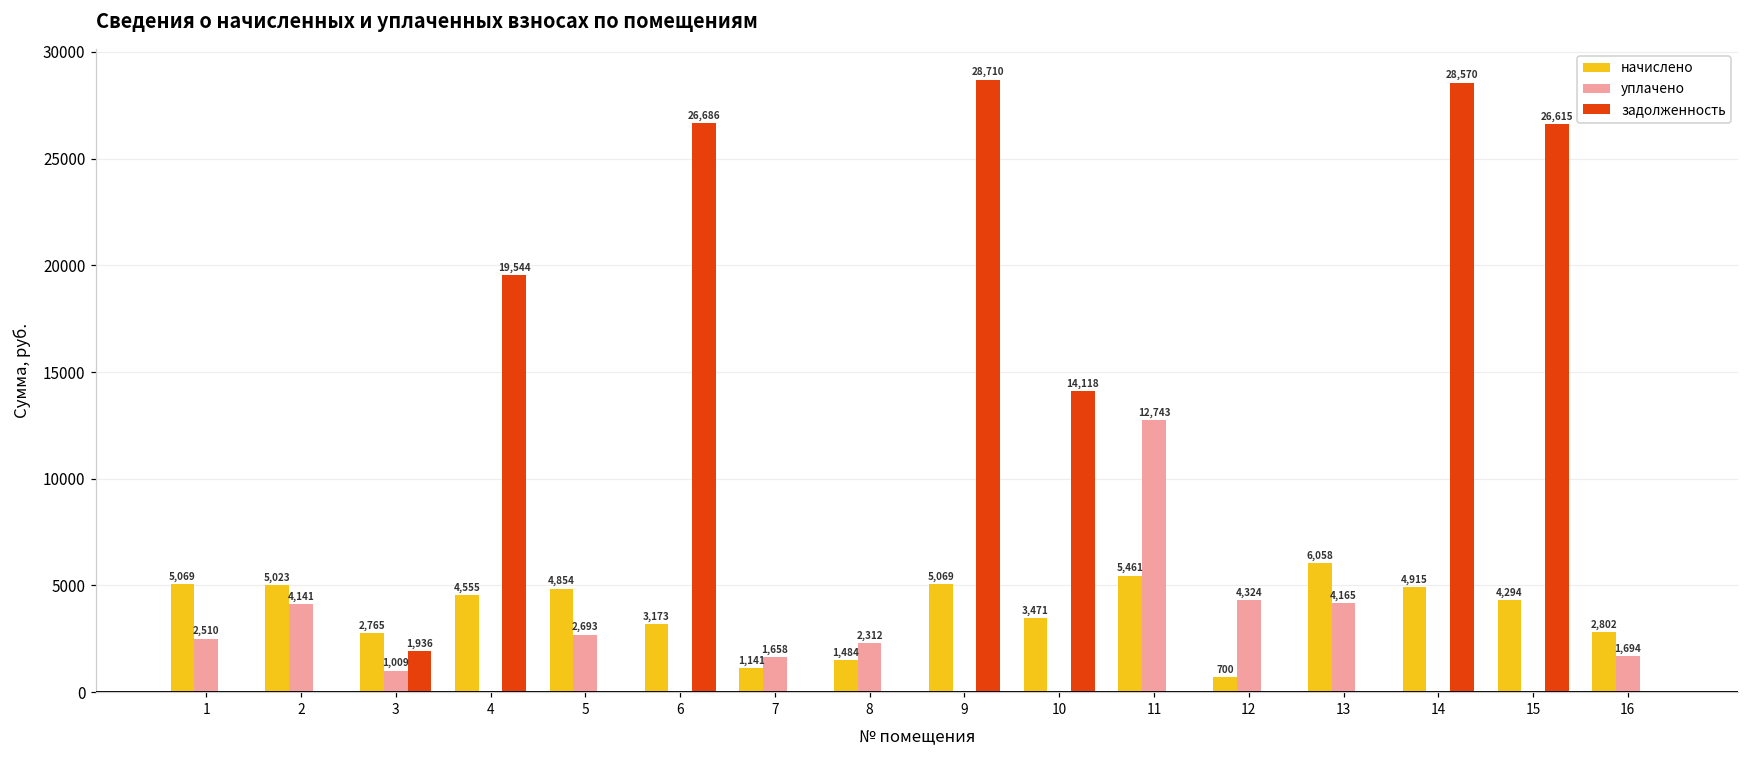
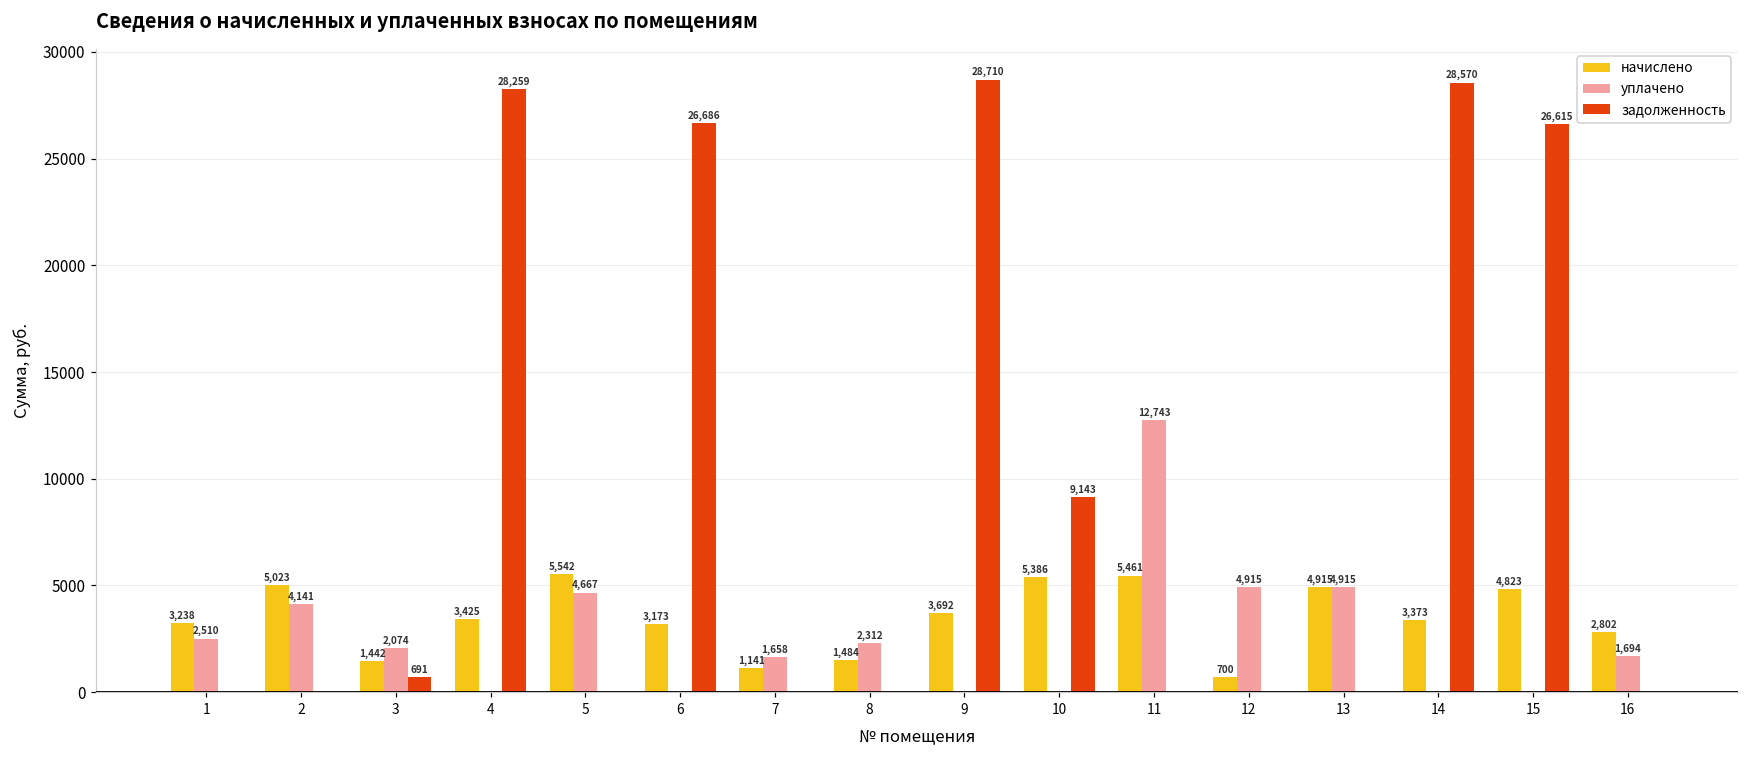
  {
    "начислено": {
-     "1": "5,069",
+     "1": "3,238",
      "2": "5,023",
-     "3": "2,765",
-     "4": "4,555",
-     "5": "4,854",
+     "3": "1,442",
+     "4": "3,425",
+     "5": "5,542",
      "6": "3,173",
      "7": "1,141",
      "8": "1,484",
-     "9": "5,069",
-     "10": "3,471",
+     "9": "3,692",
+     "10": "5,386",
      "11": "5,461",
      "12": "700",
-     "13": "6,058",
-     "14": "4,915",
-     "15": "4,294",
+     "13": "4,915",
+     "14": "3,373",
+     "15": "4,823",
      "16": "2,802"
    },
    "уплачено": {
      "1": "2,510",
      "2": "4,141",
-     "3": "1,009",
-     "5": "2,693",
+     "3": "2,074",
+     "5": "4,667",
      "7": "1,658",
      "8": "2,312",
      "11": "12,743",
-     "12": "4,324",
-     "13": "4,165",
+     "12": "4,915",
+     "13": "4,915",
      "16": "1,694"
    },
    "задолженность": {
-     "3": "1,936",
-     "4": "19,544",
+     "3": "691",
+     "4": "28,259",
      "6": "26,686",
      "9": "28,710",
-     "10": "14,118",
+     "10": "9,143",
      "14": "28,570",
      "15": "26,615"
    }
  }
